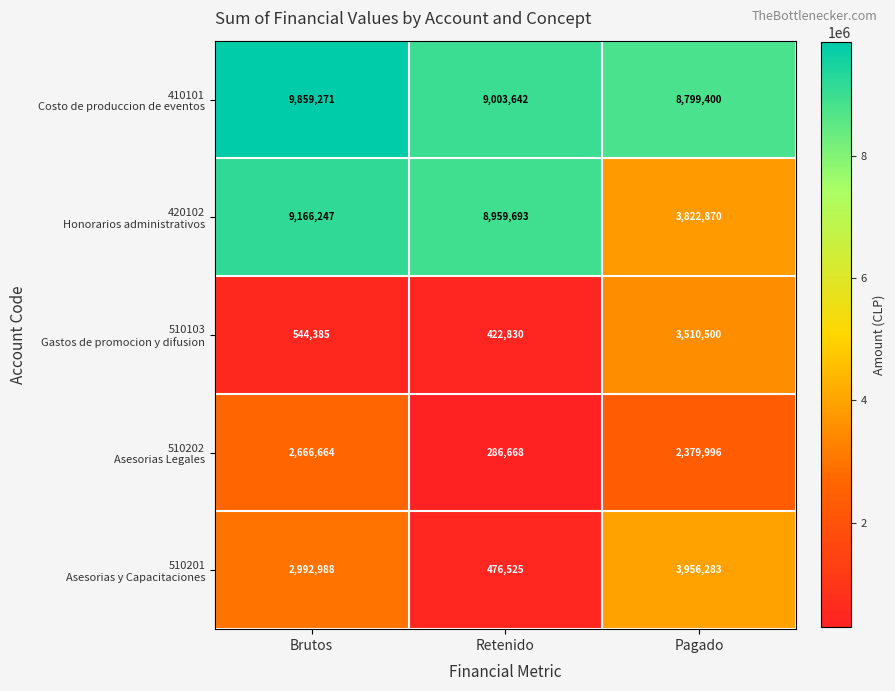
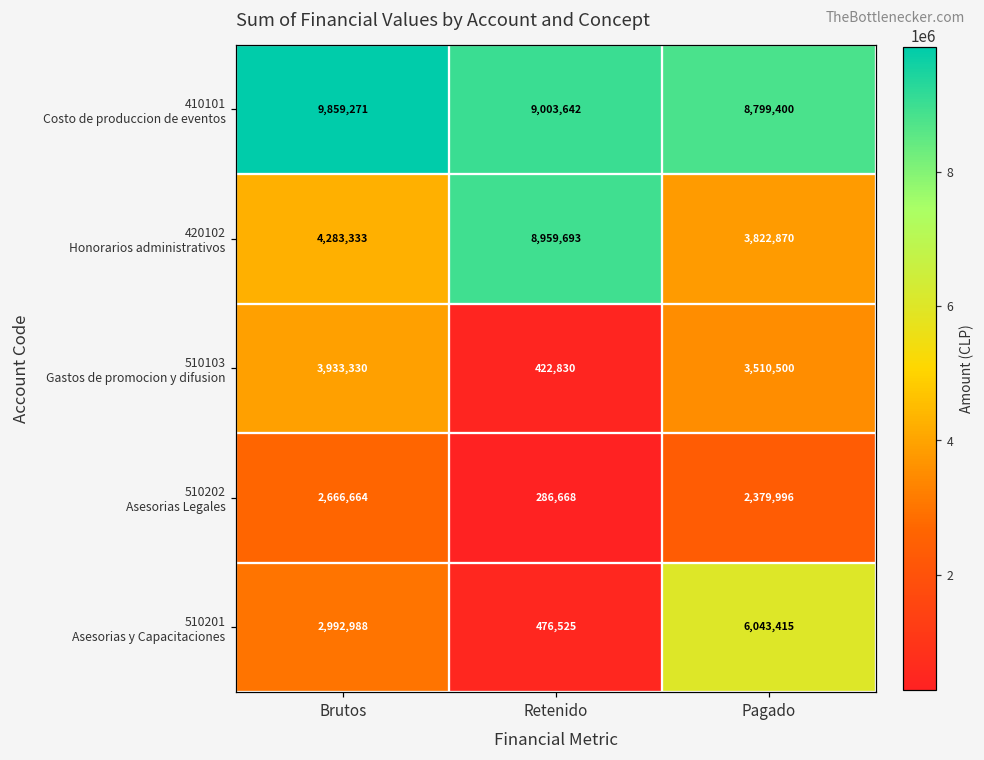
  {
    "410101 Costo de produccion de eventos": {
      "Brutos": "9,859,271",
      "Retenido": "9,003,642",
      "Pagado": "8,799,400"
    },
    "420102 Honorarios administrativos": {
-     "Brutos": "9,166,247",
+     "Brutos": "4,283,333",
      "Retenido": "8,959,693",
      "Pagado": "3,822,870"
    },
    "510103 Gastos de promocion y difusion": {
-     "Brutos": "544,385",
+     "Brutos": "3,933,330",
      "Retenido": "422,830",
      "Pagado": "3,510,500"
    },
    "510202 Asesorias Legales": {
      "Brutos": "2,666,664",
      "Retenido": "286,668",
      "Pagado": "2,379,996"
    },
    "510201 Asesorias y Capacitaciones": {
      "Brutos": "2,992,988",
      "Retenido": "476,525",
-     "Pagado": "3,956,283"
+     "Pagado": "6,043,415"
    }
  }
